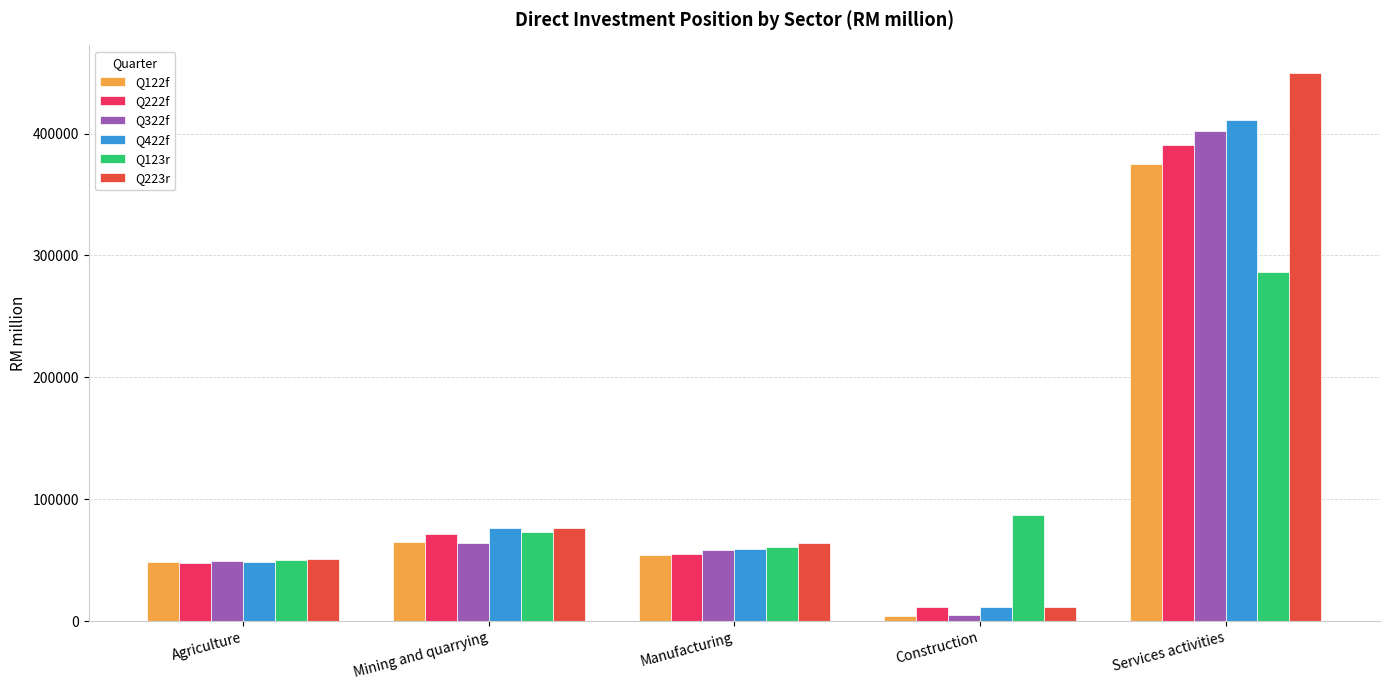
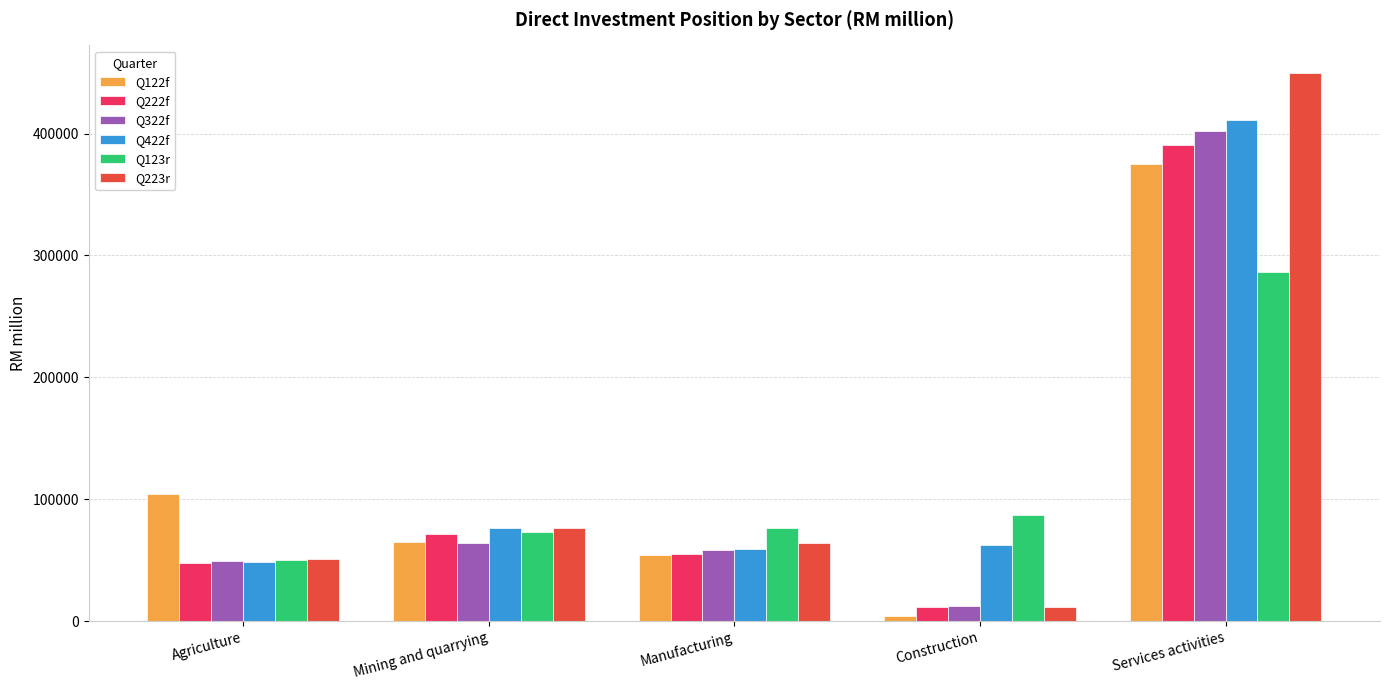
  {
    "Q122f": {
-     "Agriculture": 48000,
+     "Agriculture": 104000,
      "Mining and quarrying": 65000,
      "Manufacturing": 54000,
      "Construction": 4000,
      "Services activities": 375000
    },
    "Q322f": {
      "Agriculture": 49000,
      "Mining and quarrying": 64000,
      "Manufacturing": 58000,
-     "Construction": 5000,
+     "Construction": 12000,
      "Services activities": 402000
    },
    "Q422f": {
      "Agriculture": 49000,
      "Mining and quarrying": 76000,
      "Manufacturing": 59000,
-     "Construction": 11000,
+     "Construction": 62000,
      "Services activities": 411000
    },
    "Q123r": {
      "Agriculture": 50000,
      "Mining and quarrying": 73000,
-     "Manufacturing": 61000,
+     "Manufacturing": 77000,
      "Construction": 87000,
      "Services activities": 286000
    }
  }
